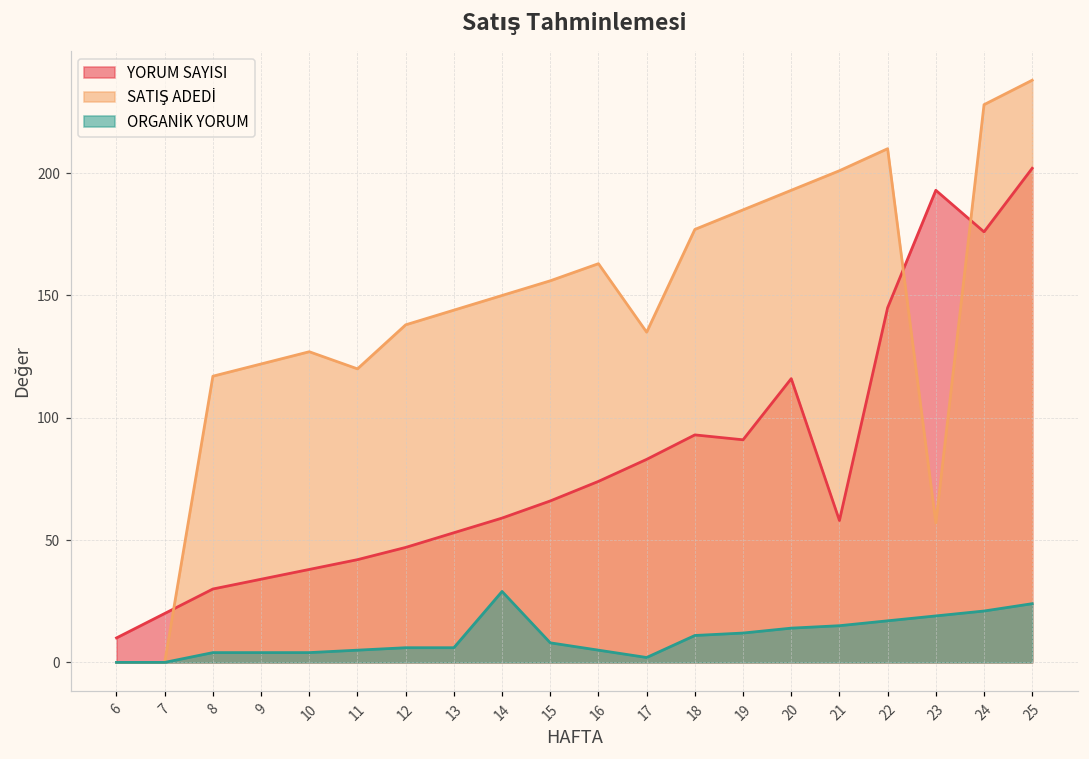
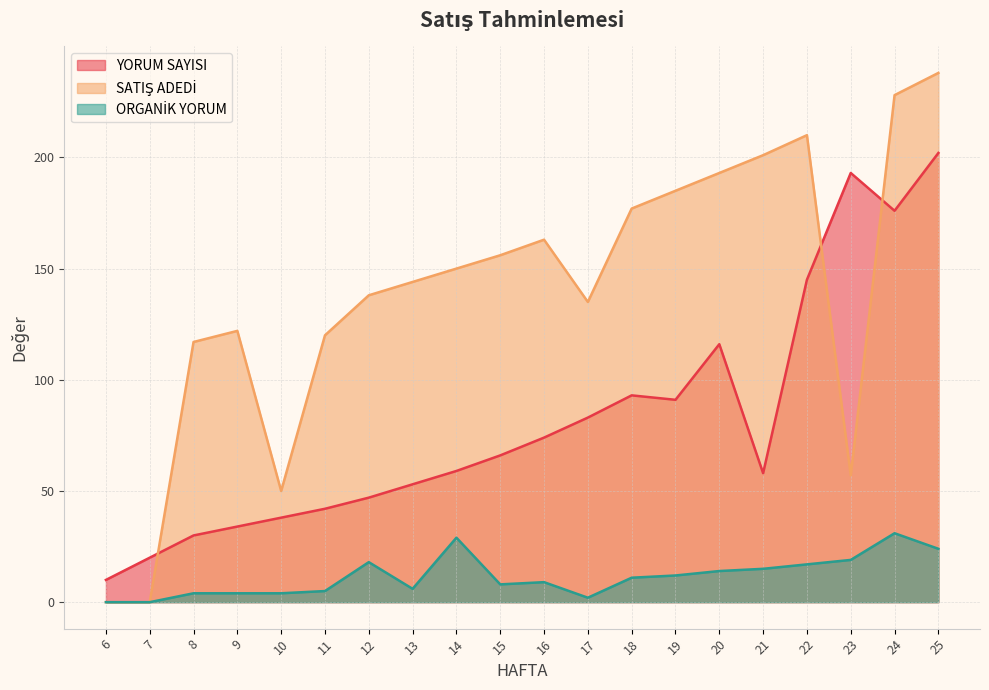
  {
    "YORUM SAYISI": {
      "6": 10,
      "7": 20,
      "8": 30,
      "9": 34,
      "10": 38,
      "11": 42,
      "12": 47,
      "13": 53,
      "14": 59,
      "15": 66,
      "16": 74,
      "17": 83,
      "18": 93,
      "19": 91,
      "20": 116,
      "21": 58,
      "22": 145,
      "23": 193,
      "24": 176,
      "25": 202
    },
    "SATIŞ ADEDİ": {
      "8": 117,
      "9": 122,
-     "10": 127,
+     "10": 50,
      "11": 120,
      "12": 138,
      "13": 144,
      "14": 150,
      "15": 156,
      "16": 163,
      "17": 135,
      "18": 177,
      "19": 185,
      "20": 193,
      "21": 201,
      "22": 210,
      "23": 57,
      "24": 228,
      "25": 238
    },
    "ORGANİK YORUM": {
      "8": 4,
      "9": 4,
      "10": 4,
      "11": 5,
-     "12": 6,
+     "12": 18,
      "13": 6,
      "14": 29,
      "15": 8,
-     "16": 5,
+     "16": 9,
      "17": 2,
      "18": 11,
      "19": 12,
      "20": 14,
      "21": 15,
      "22": 17,
      "23": 19,
-     "24": 21,
+     "24": 31,
      "25": 24
    }
  }
